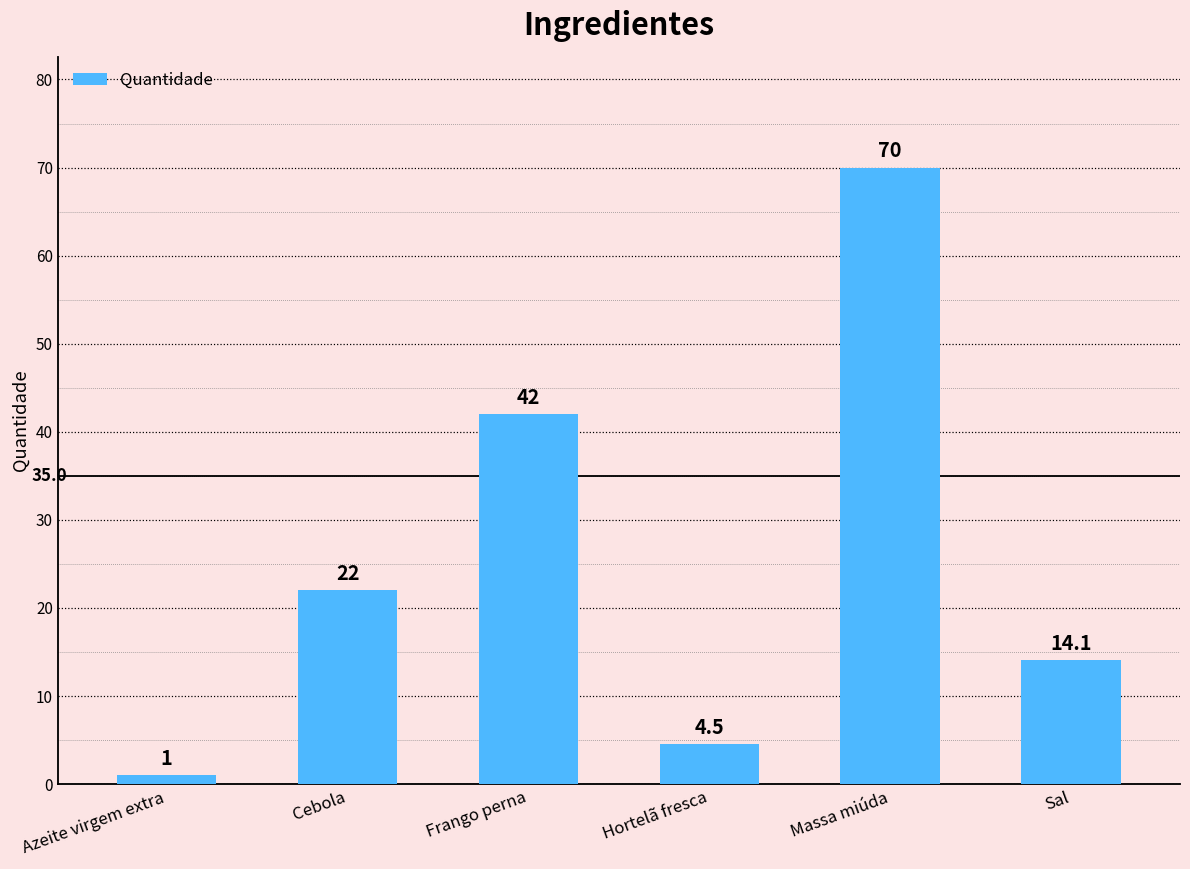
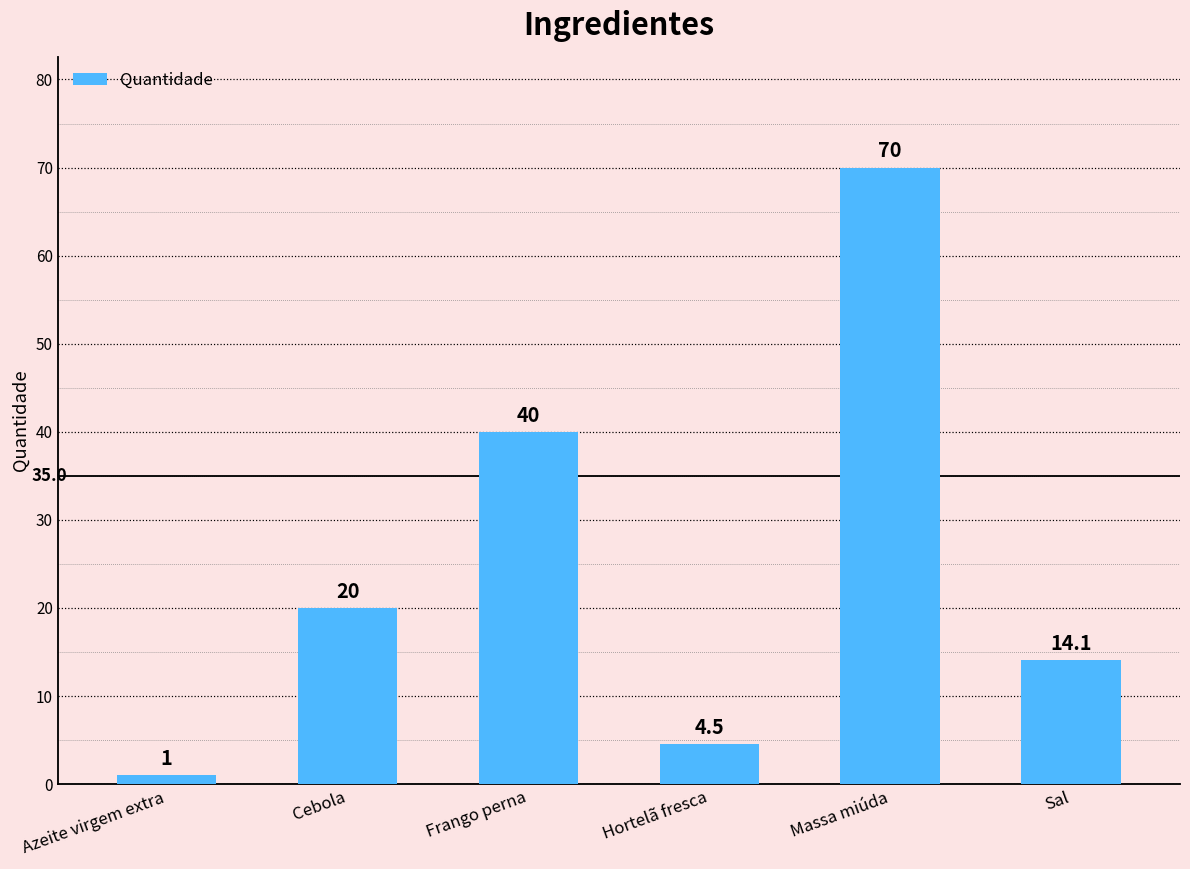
  {
    "Azeite virgem extra": 1,
-   "Cebola": 22,
-   "Frango perna": 42,
+   "Cebola": 20,
+   "Frango perna": 40,
    "Hortelã fresca": 4.5,
    "Massa miúda": 70,
    "Sal": 14.1
  }
